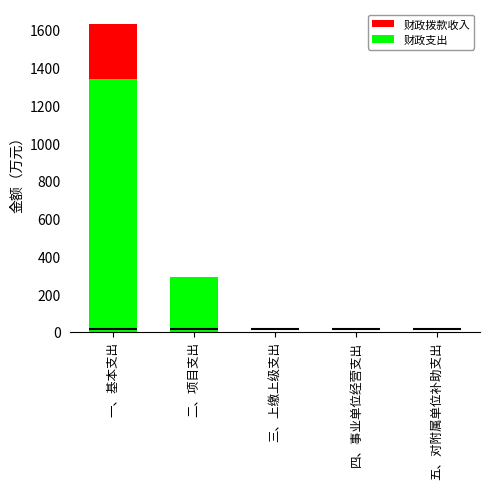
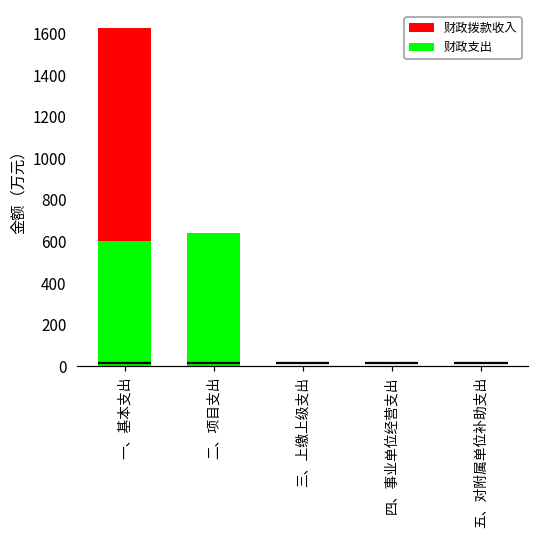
  {
    "财政拨款收入": {
      "一、基本支出": 1630,
      "二、项目支出": 0,
      "三、上缴上级支出": 0,
      "四、事业单位经营支出": 0,
      "五、对附属单位补助支出": 0
    },
    "财政支出": {
-     "一、基本支出": 1340,
-     "二、项目支出": 290,
+     "一、基本支出": 600,
+     "二、项目支出": 640,
      "三、上缴上级支出": 0,
      "四、事业单位经营支出": 0,
      "五、对附属单位补助支出": 0
    }
  }
